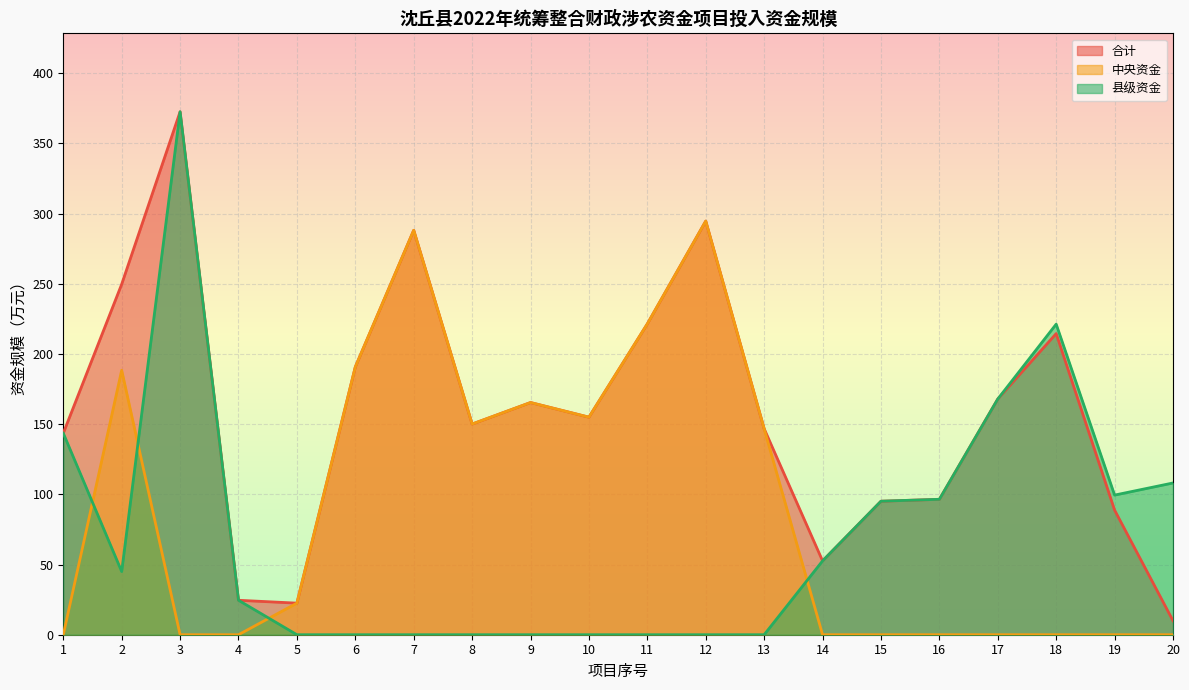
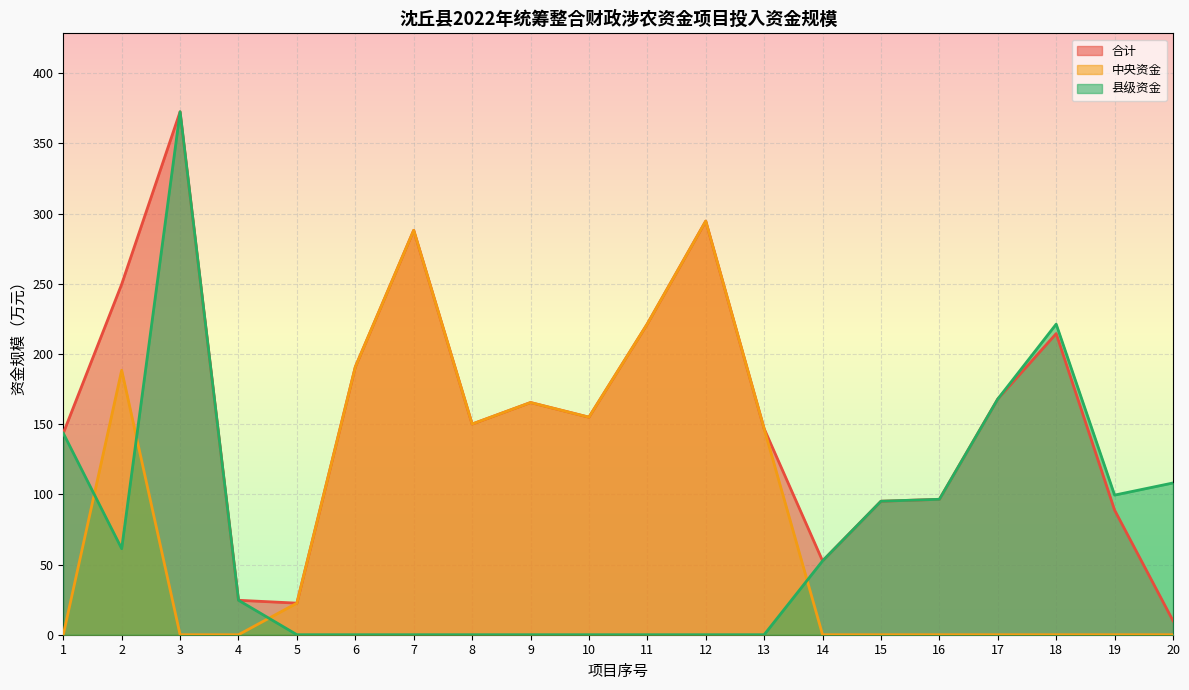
  {
    "合计": {
      "2": 250,
      "18": 215,
      "19": 89,
      "20": 10
    },
    "中央资金": {
      "1": 0,
      "2": 188,
      "3": 0,
      "4": 0,
      "14": 0,
      "15": 0,
      "16": 0,
      "17": 0,
      "18": 0,
      "19": 0,
      "20": 0
    },
    "县级资金": {
-     "2": 45,
+     "2": 61,
      "5": 0,
      "6": 0,
      "7": 0,
      "8": 0,
      "9": 0,
      "10": 0,
      "11": 0,
      "12": 0,
      "13": 0,
      "18": 221,
      "19": 99,
      "20": 108
    }
  }
